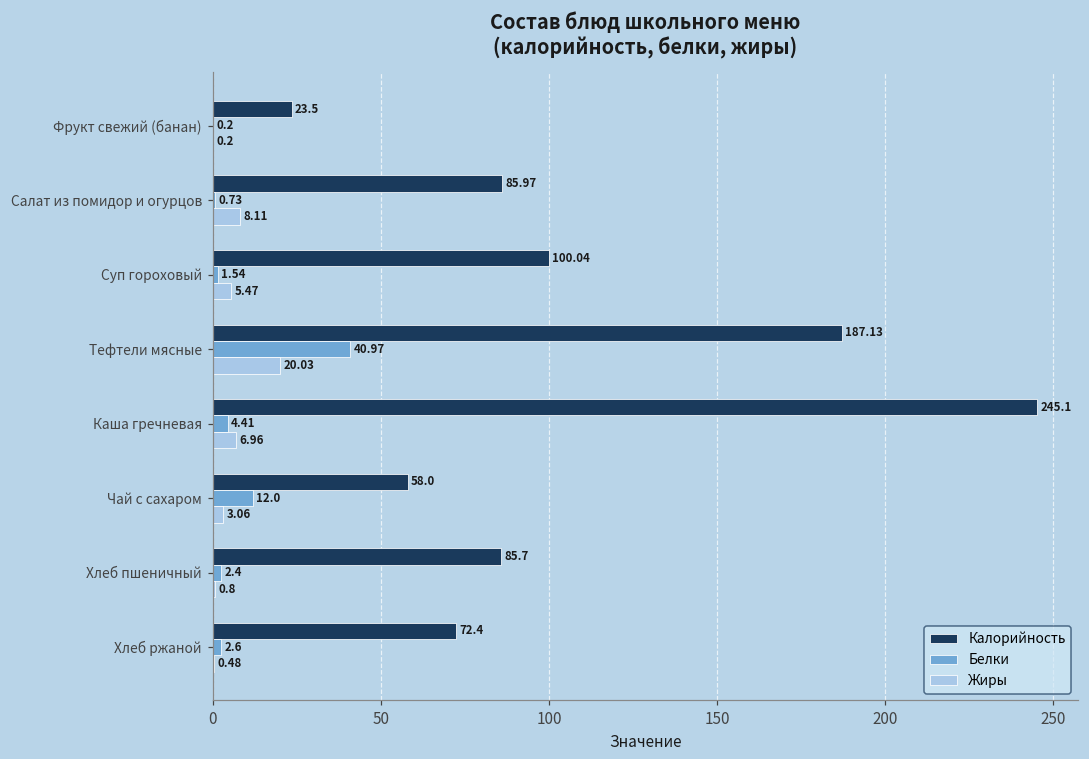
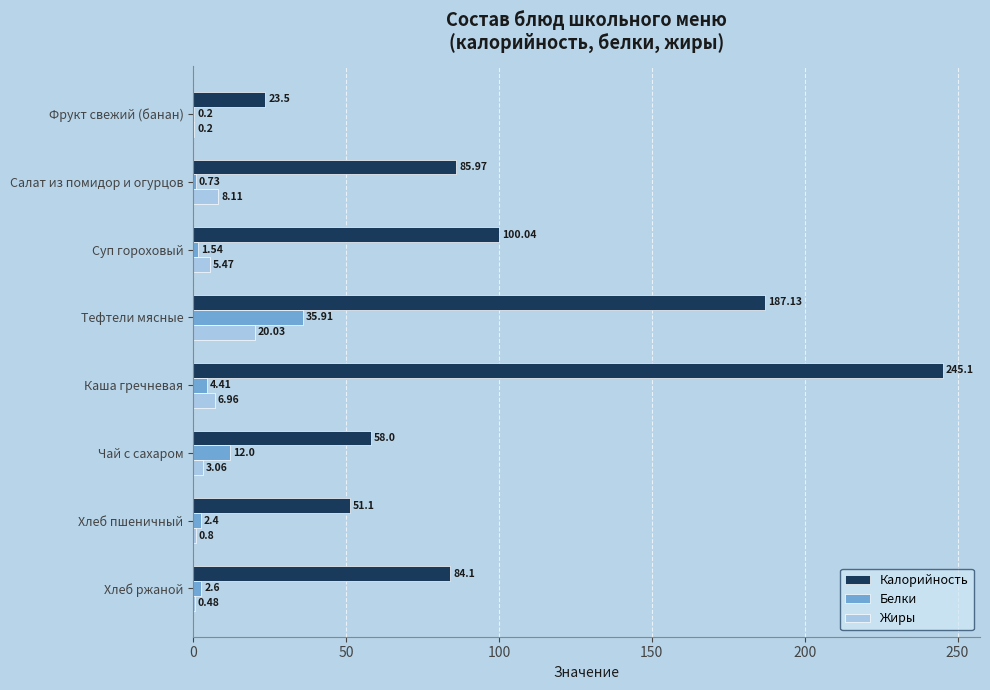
  {
    "Калорийность": {
      "Фрукт свежий (банан)": 23.5,
      "Салат из помидор и огурцов": 85.97,
      "Суп гороховый": 100.04,
      "Тефтели мясные": 187.13,
      "Каша гречневая": 245.1,
      "Чай с сахаром": 58.0,
-     "Хлеб пшеничный": 85.7,
-     "Хлеб ржаной": 72.4
+     "Хлеб пшеничный": 51.1,
+     "Хлеб ржаной": 84.1
    },
    "Белки": {
      "Фрукт свежий (банан)": 0.2,
      "Салат из помидор и огурцов": 0.73,
      "Суп гороховый": 1.54,
-     "Тефтели мясные": 40.97,
+     "Тефтели мясные": 35.91,
      "Каша гречневая": 4.41,
      "Чай с сахаром": 12.0,
      "Хлеб пшеничный": 2.4,
      "Хлеб ржаной": 2.6
    },
    "Жиры": {
      "Фрукт свежий (банан)": 0.2,
      "Салат из помидор и огурцов": 8.11,
      "Суп гороховый": 5.47,
      "Тефтели мясные": 20.03,
      "Каша гречневая": 6.96,
      "Чай с сахаром": 3.06,
      "Хлеб пшеничный": 0.8,
      "Хлеб ржаной": 0.48
    }
  }
